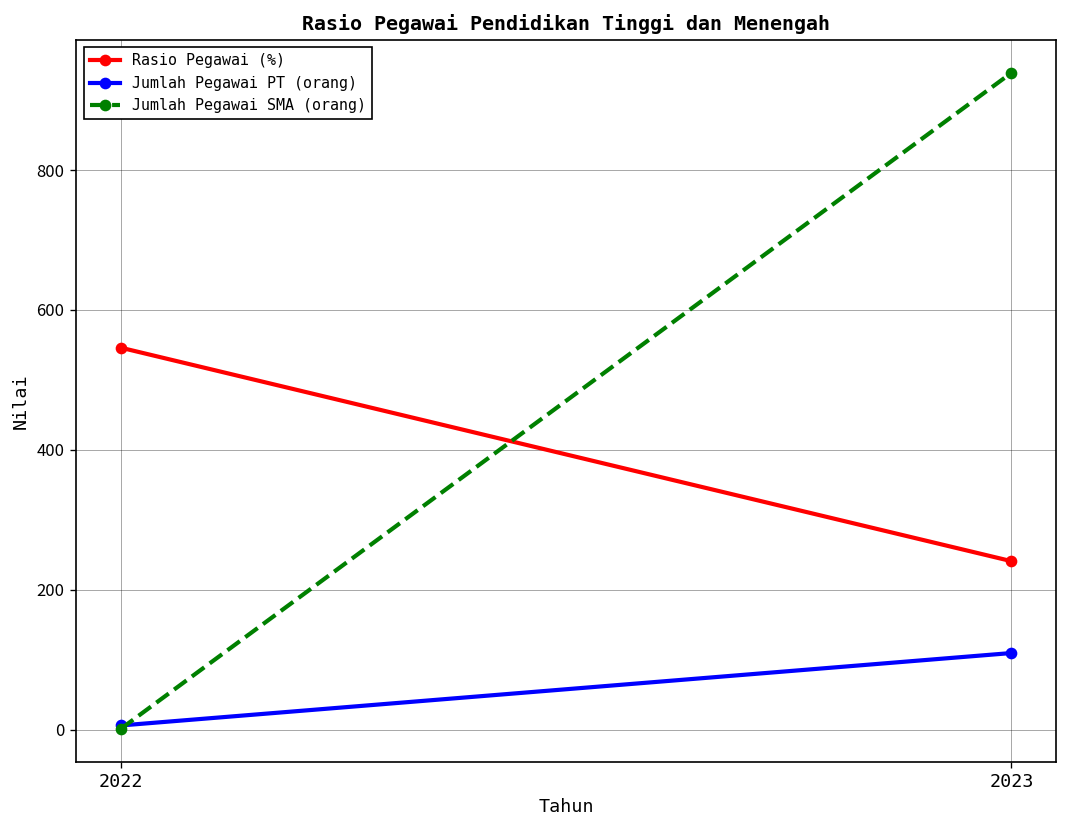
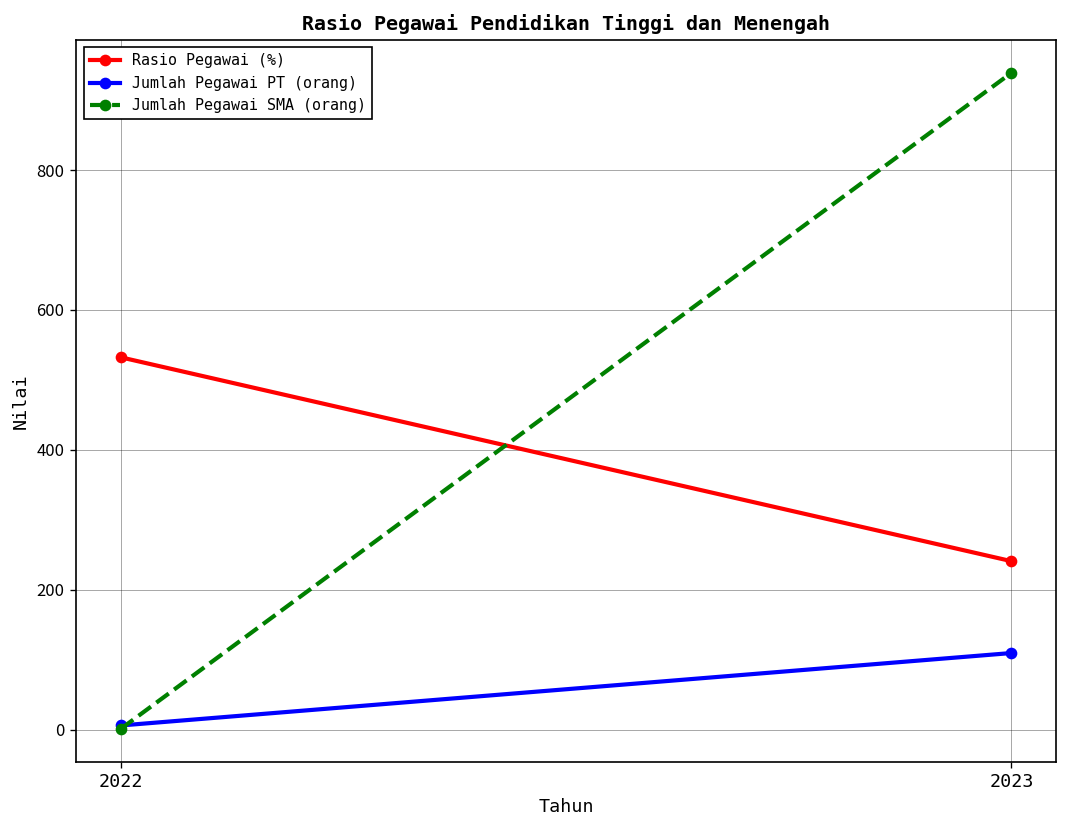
  {
    "Rasio Pegawai (%)": {
-     "2022": 550,
+     "2022": 530,
      "2023": 240
    },
    "Jumlah Pegawai PT (orang)": {
      "2022": 10,
      "2023": 110
    },
    "Jumlah Pegawai SMA (orang)": {
      "2022": 0,
      "2023": 940
    }
  }
